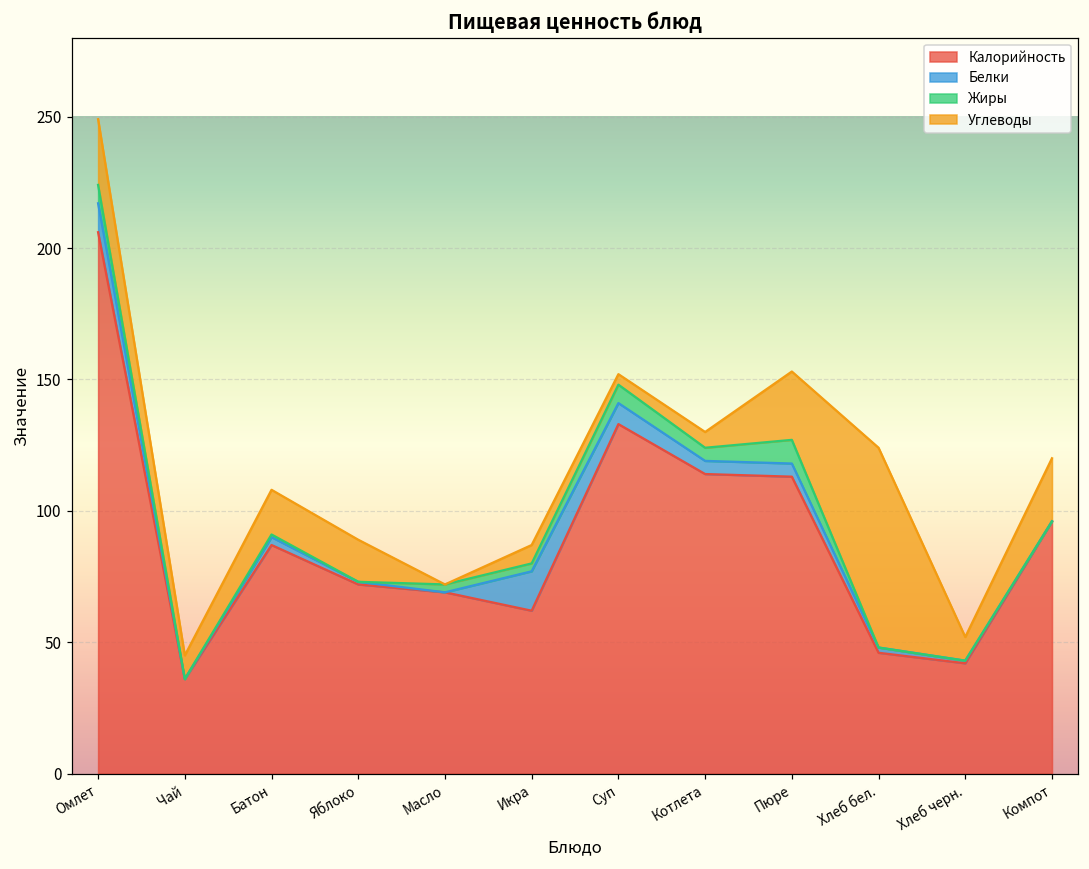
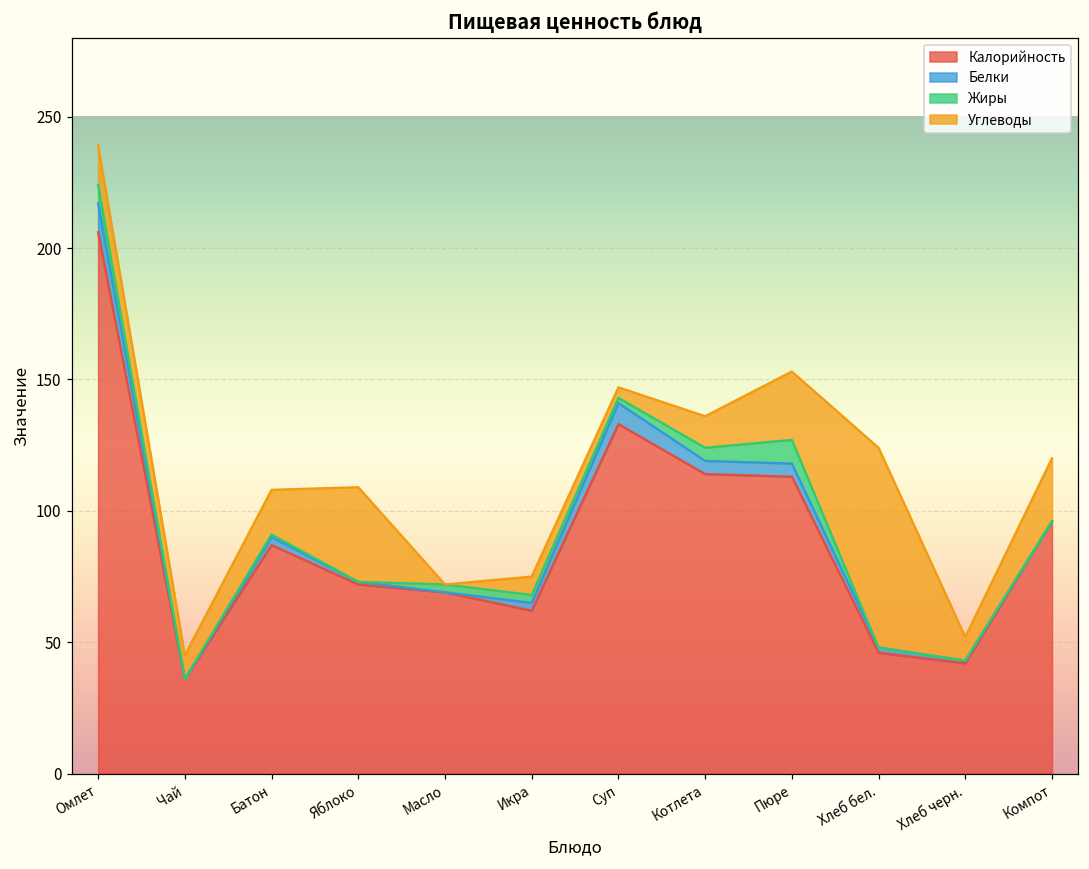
  {
    "Калорийность": {
      "Омлет": 206,
      "Батон": 87,
      "Икра": 62,
      "Суп": 133,
      "Котлета": 114,
      "Пюре": 113,
      "Хлеб бел.": 46
    },
    "Белки": {
      "Омлет": 11,
-     "Икра": 15,
+     "Икра": 3,
      "Суп": 8,
      "Котлета": 5,
      "Пюре": 5
    },
    "Жиры": {
      "Омлет": 7,
      "Икра": 3,
-     "Суп": 7,
+     "Суп": 2,
      "Котлета": 5,
      "Пюре": 9
    },
    "Углеводы": {
-     "Омлет": 25,
+     "Омлет": 15,
      "Чай": 9,
      "Батон": 17,
-     "Яблоко": 16,
+     "Яблоко": 36,
      "Икра": 7,
      "Суп": 4,
-     "Котлета": 6,
+     "Котлета": 12,
      "Пюре": 26,
      "Хлеб бел.": 76,
      "Хлеб черн.": 9,
      "Компот": 24
    }
  }
